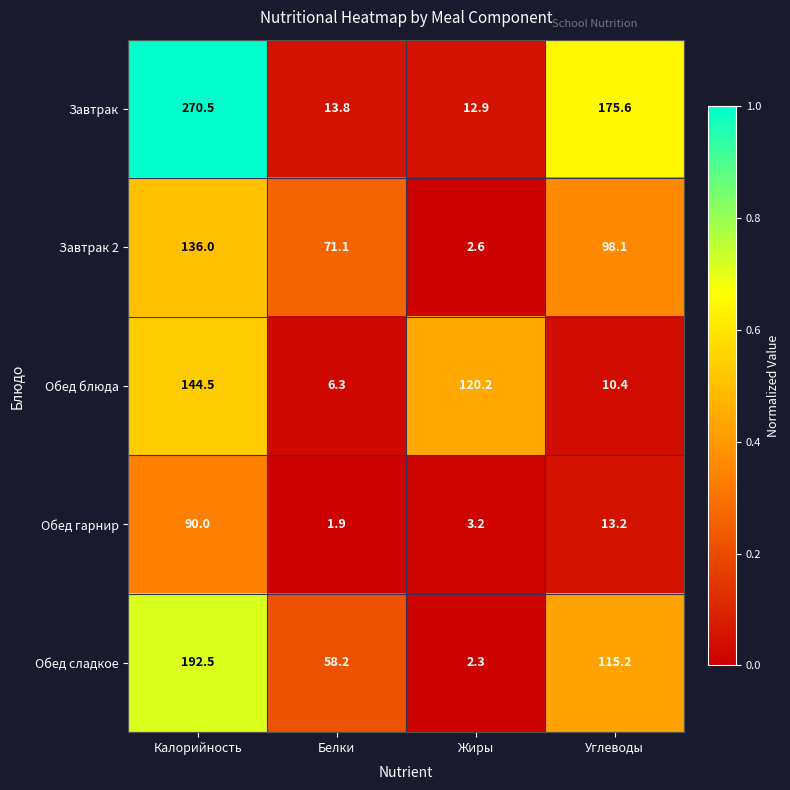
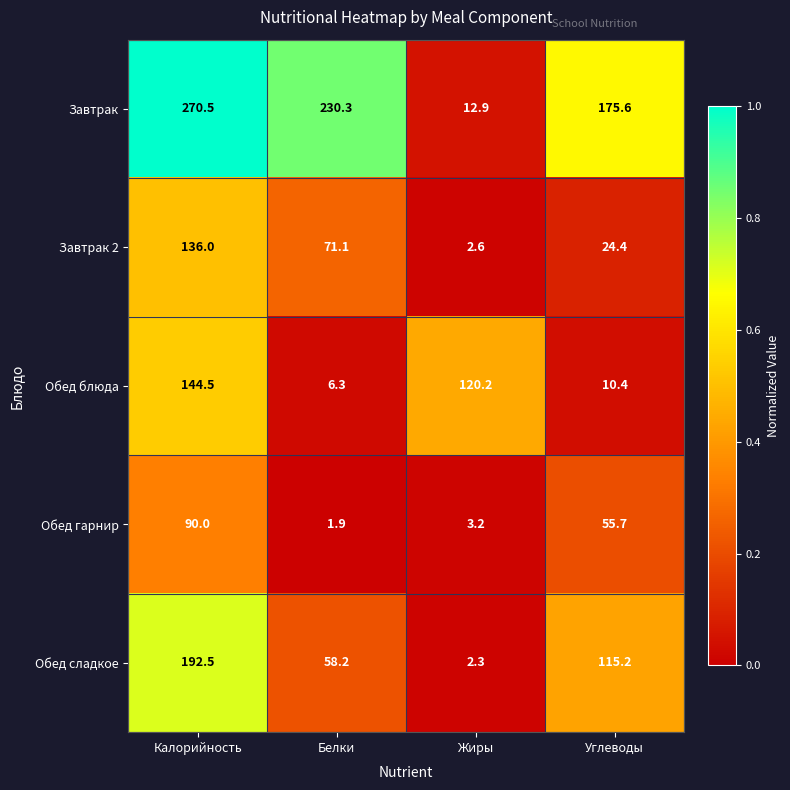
  {
    "Завтрак": {
      "Калорийность": 270.5,
-     "Белки": 13.8,
+     "Белки": 230.3,
      "Жиры": 12.9,
      "Углеводы": 175.6
    },
    "Завтрак 2": {
      "Калорийность": 136.0,
      "Белки": 71.1,
      "Жиры": 2.6,
-     "Углеводы": 98.1
+     "Углеводы": 24.4
    },
    "Обед блюда": {
      "Калорийность": 144.5,
      "Белки": 6.3,
      "Жиры": 120.2,
      "Углеводы": 10.4
    },
    "Обед гарнир": {
      "Калорийность": 90.0,
      "Белки": 1.9,
      "Жиры": 3.2,
-     "Углеводы": 13.2
+     "Углеводы": 55.7
    },
    "Обед сладкое": {
      "Калорийность": 192.5,
      "Белки": 58.2,
      "Жиры": 2.3,
      "Углеводы": 115.2
    }
  }
